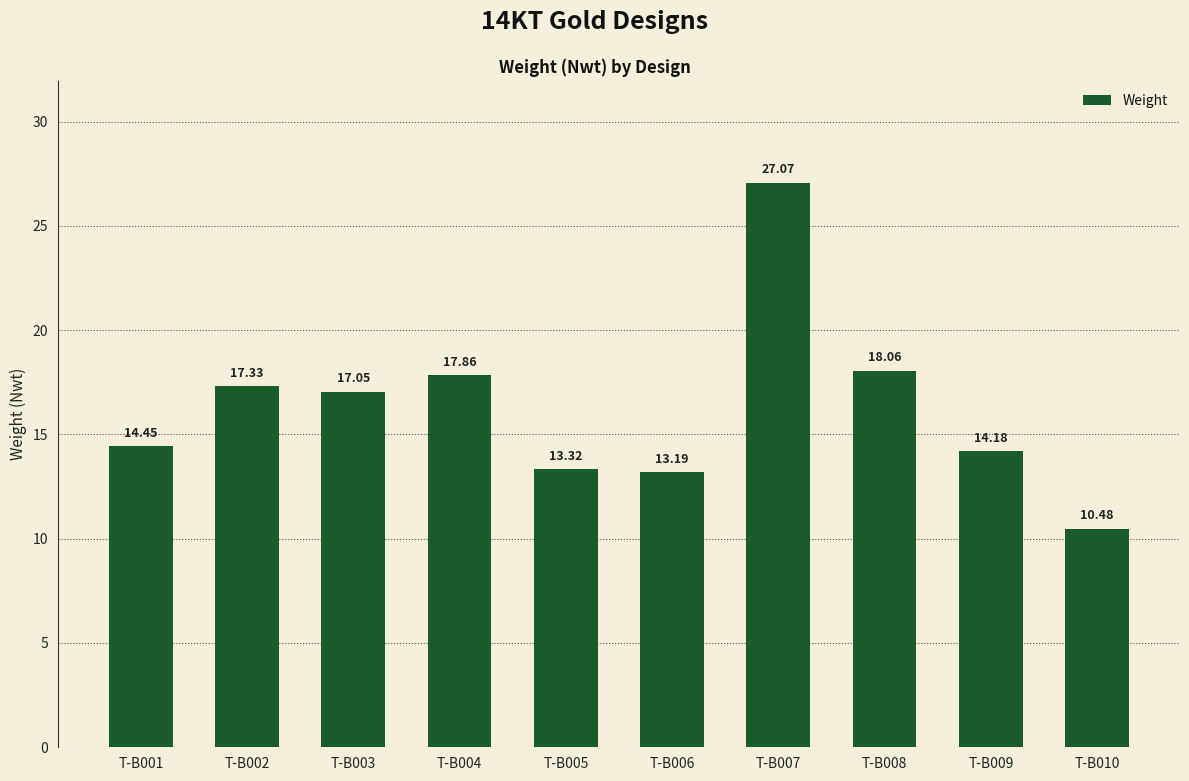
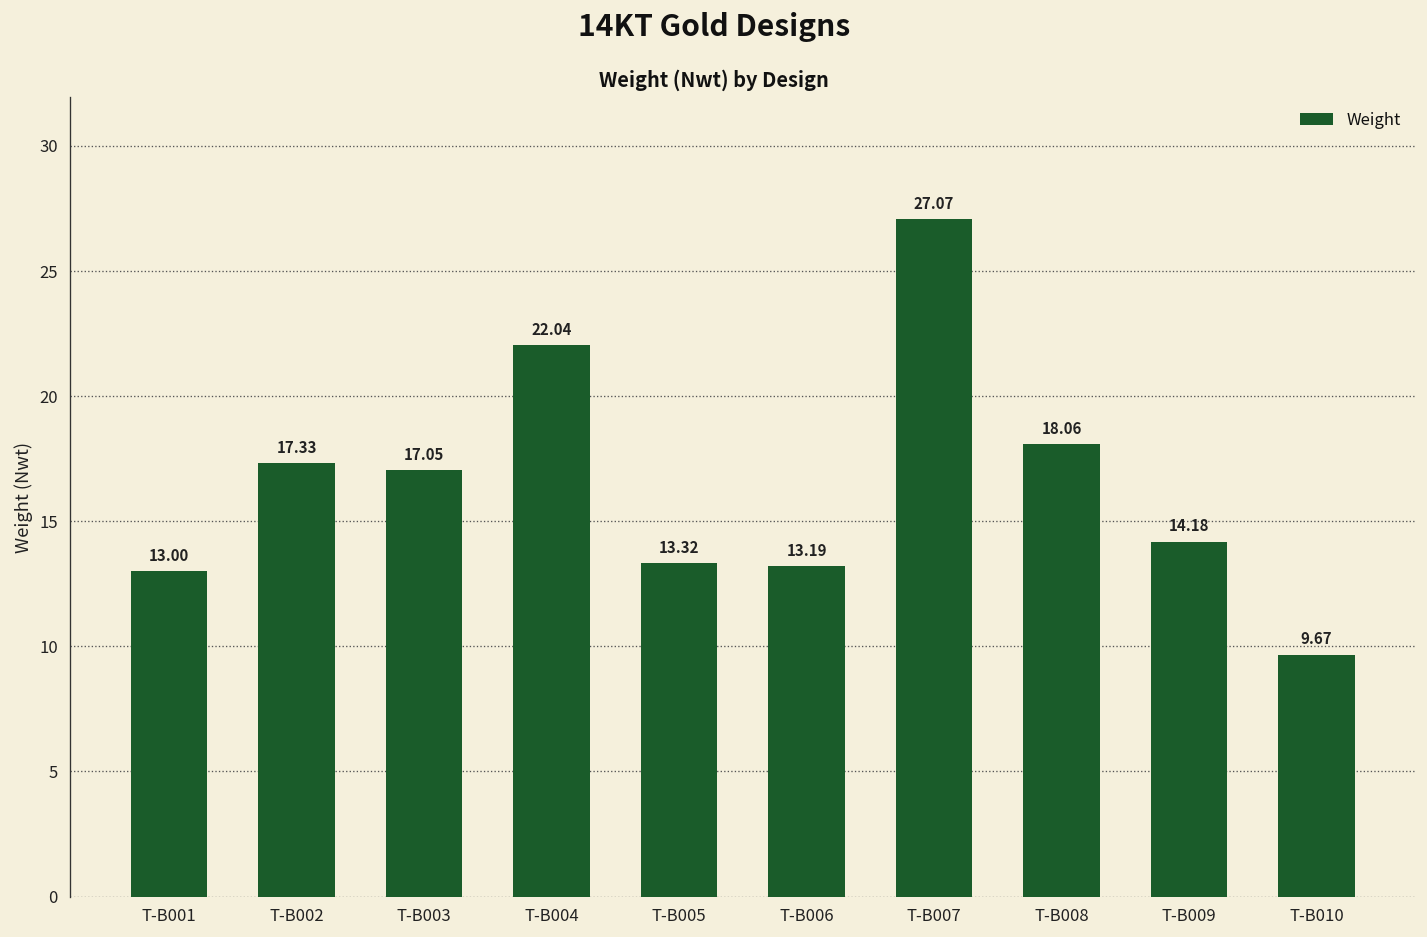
  {
-   "T-B001": 14.45,
+   "T-B001": 13.00,
    "T-B002": 17.33,
    "T-B003": 17.05,
-   "T-B004": 17.86,
+   "T-B004": 22.04,
    "T-B005": 13.32,
    "T-B006": 13.19,
    "T-B007": 27.07,
    "T-B008": 18.06,
    "T-B009": 14.18,
-   "T-B010": 10.48
+   "T-B010": 9.67
  }
